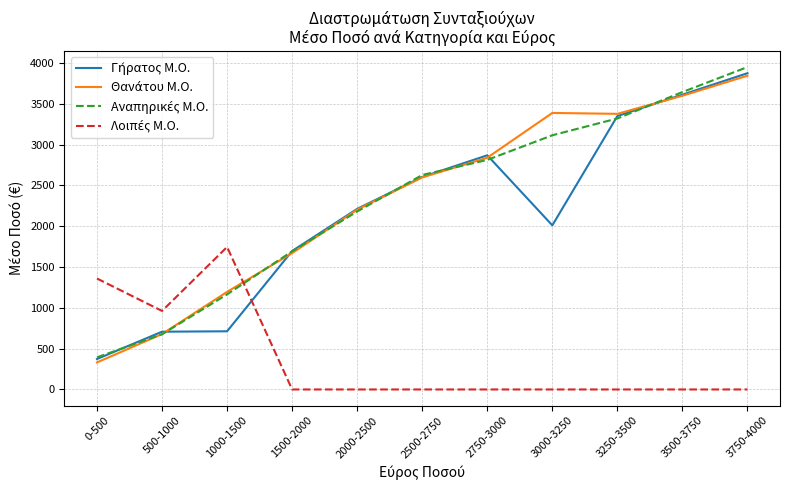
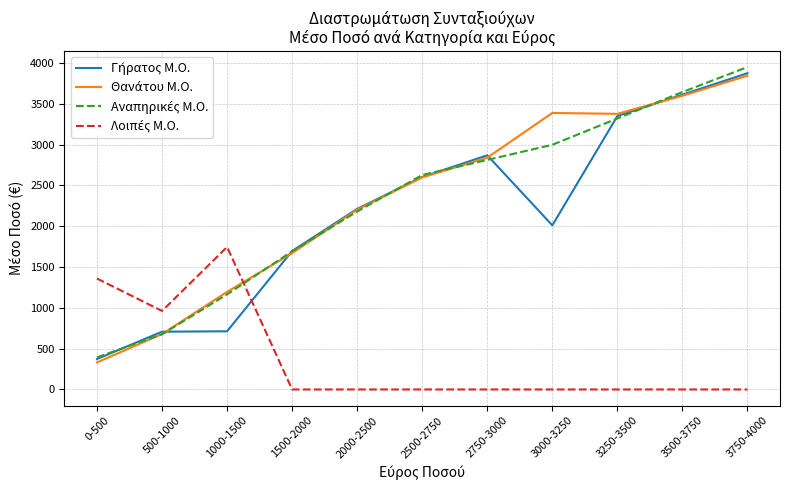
  {
    "Γήρατος Μ.Ο.": {
      "1000-1500": 700,
      "3000-3250": 2000
    },
    "Θανάτου Μ.Ο.": {
      "0-500": 300,
      "3000-3250": 3400
    },
    "Αναπηρικές Μ.Ο.": {
-     "3000-3250": 3100,
+     "3000-3250": 3000,
      "3500-3750": 3600,
      "3750-4000": 3900
    },
    "Λοιπές Μ.Ο.": {
      "0-500": 1400,
      "500-1000": 1000,
      "1000-1500": 1700,
      "1500-2000": 0,
      "2000-2500": 0,
      "2500-2750": 0,
      "2750-3000": 0,
      "3000-3250": 0,
      "3250-3500": 0,
      "3500-3750": 0,
      "3750-4000": 0
    }
  }
